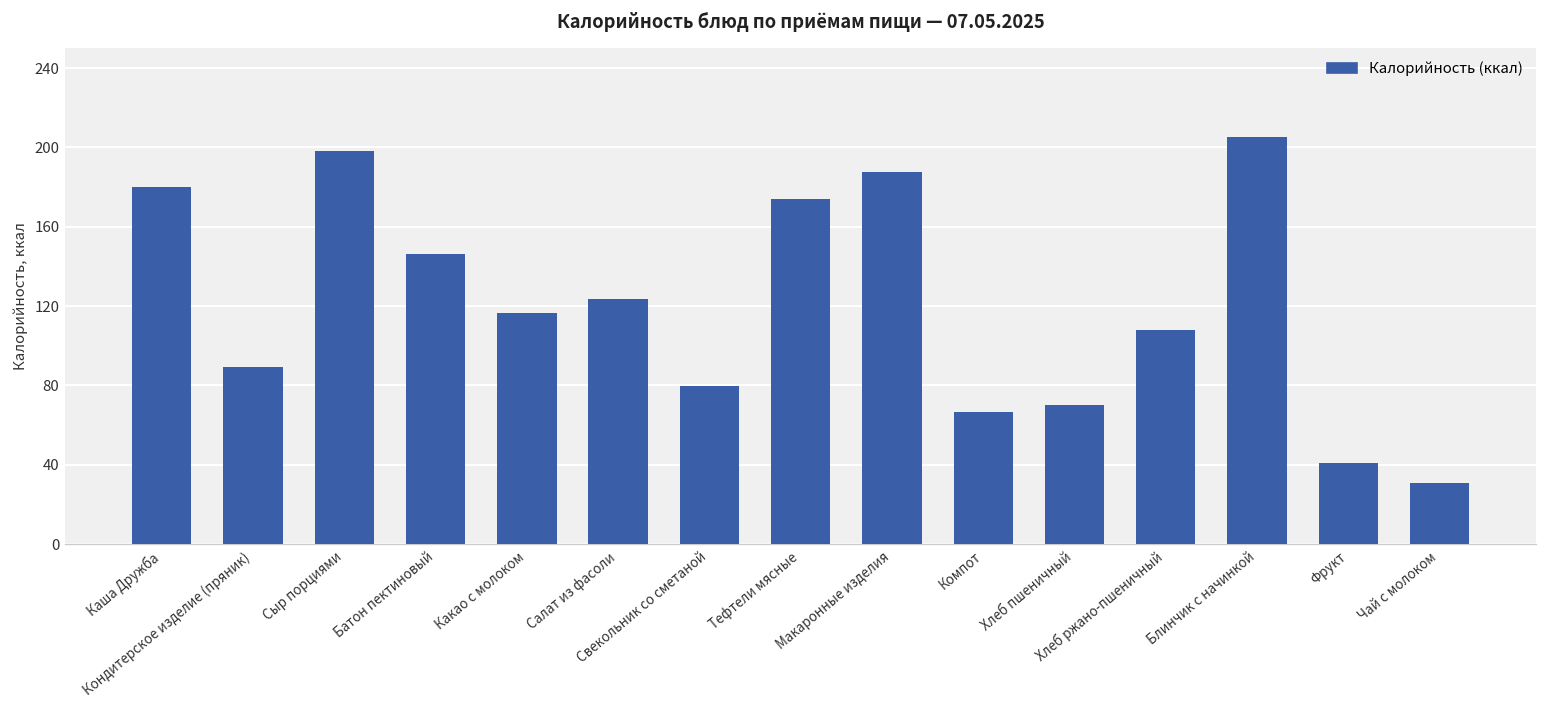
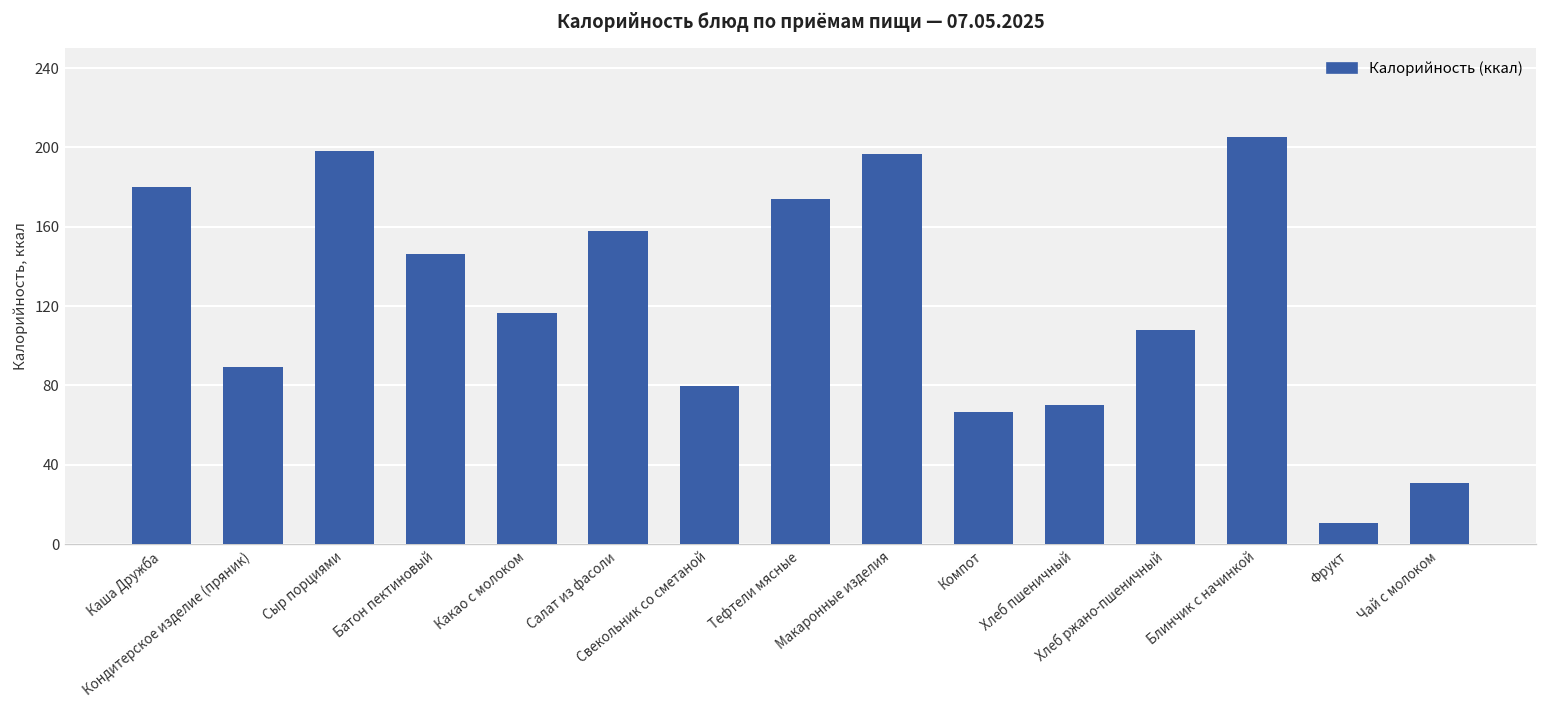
  {
    "Каша Дружба": 180,
    "Кондитерское изделие (пряник)": 89,
    "Сыр порциями": 198,
    "Батон пектиновый": 146,
    "Какао с молоком": 117,
-   "Салат из фасоли": 124,
+   "Салат из фасоли": 158,
    "Свекольник со сметаной": 80,
    "Тефтели мясные": 174,
-   "Макаронные изделия": 188,
+   "Макаронные изделия": 197,
    "Компот": 67,
    "Хлеб пшеничный": 70,
    "Хлеб ржано-пшеничный": 108,
    "Блинчик с начинкой": 205,
-   "Фрукт": 41,
+   "Фрукт": 11,
    "Чай с молоком": 31
  }
